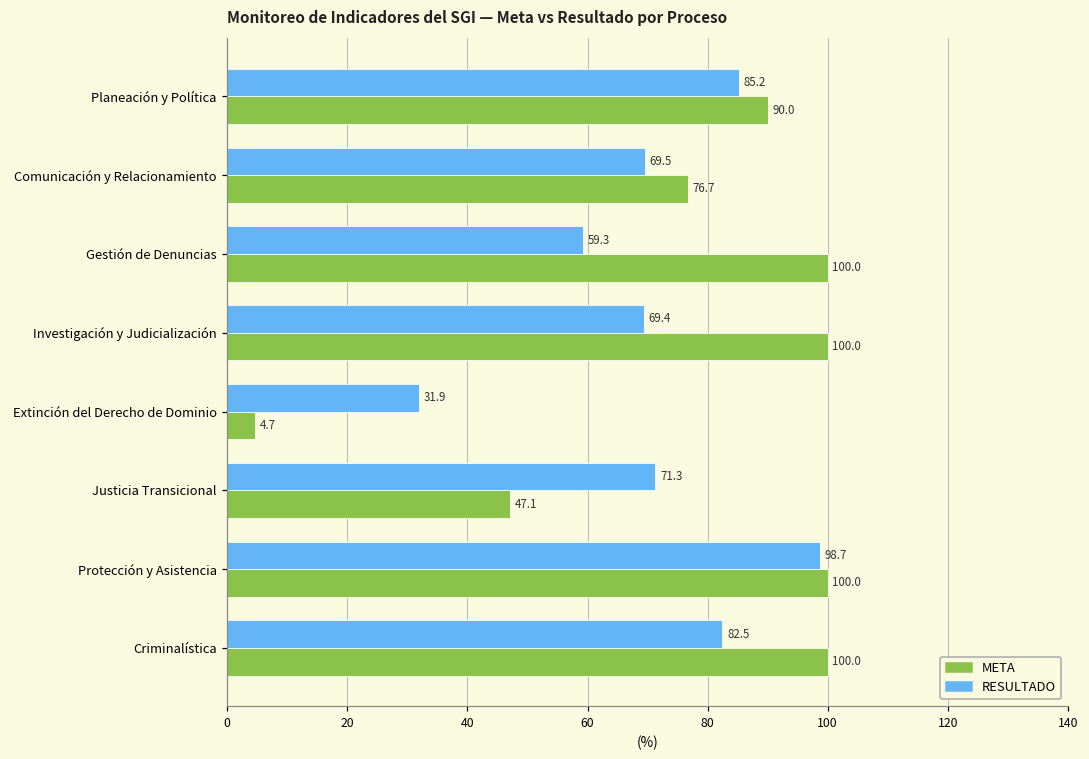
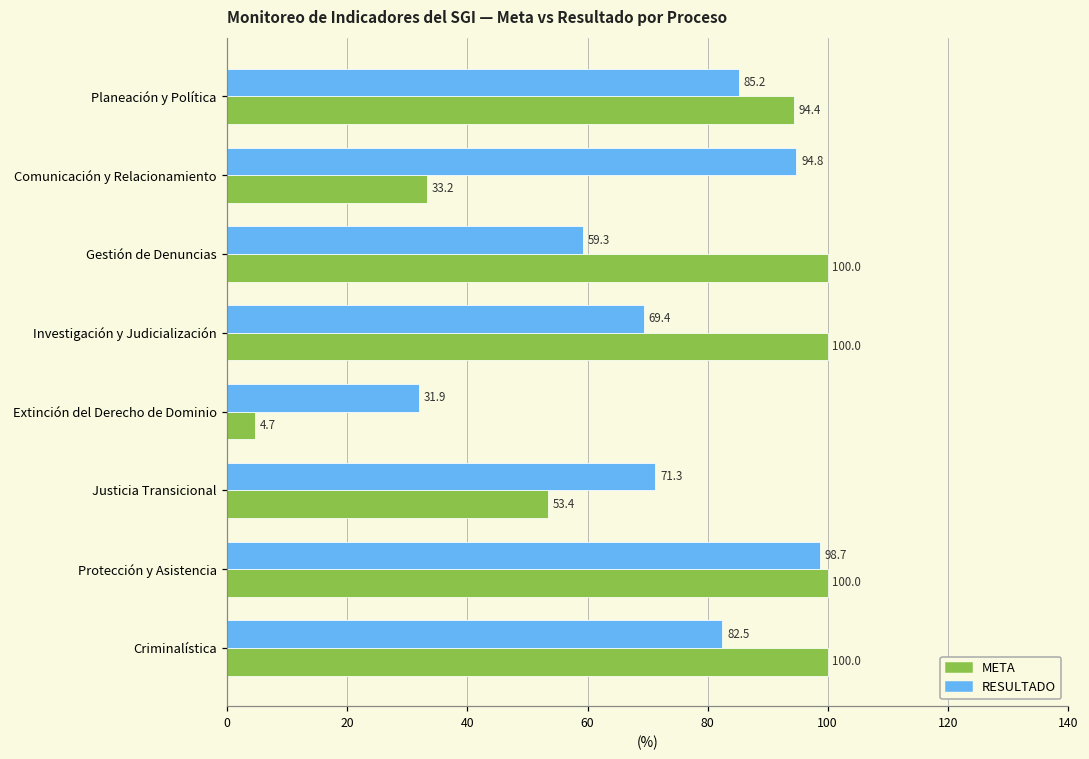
  {
    "META": {
-     "Planeación y Política": 90.0,
-     "Comunicación y Relacionamiento": 76.7,
+     "Planeación y Política": 94.4,
+     "Comunicación y Relacionamiento": 33.2,
      "Gestión de Denuncias": 100.0,
      "Investigación y Judicialización": 100.0,
      "Extinción del Derecho de Dominio": 4.7,
-     "Justicia Transicional": 47.1,
+     "Justicia Transicional": 53.4,
      "Protección y Asistencia": 100.0,
      "Criminalística": 100.0
    },
    "RESULTADO": {
      "Planeación y Política": 85.2,
-     "Comunicación y Relacionamiento": 69.5,
+     "Comunicación y Relacionamiento": 94.8,
      "Gestión de Denuncias": 59.3,
      "Investigación y Judicialización": 69.4,
      "Extinción del Derecho de Dominio": 31.9,
      "Justicia Transicional": 71.3,
      "Protección y Asistencia": 98.7,
      "Criminalística": 82.5
    }
  }
